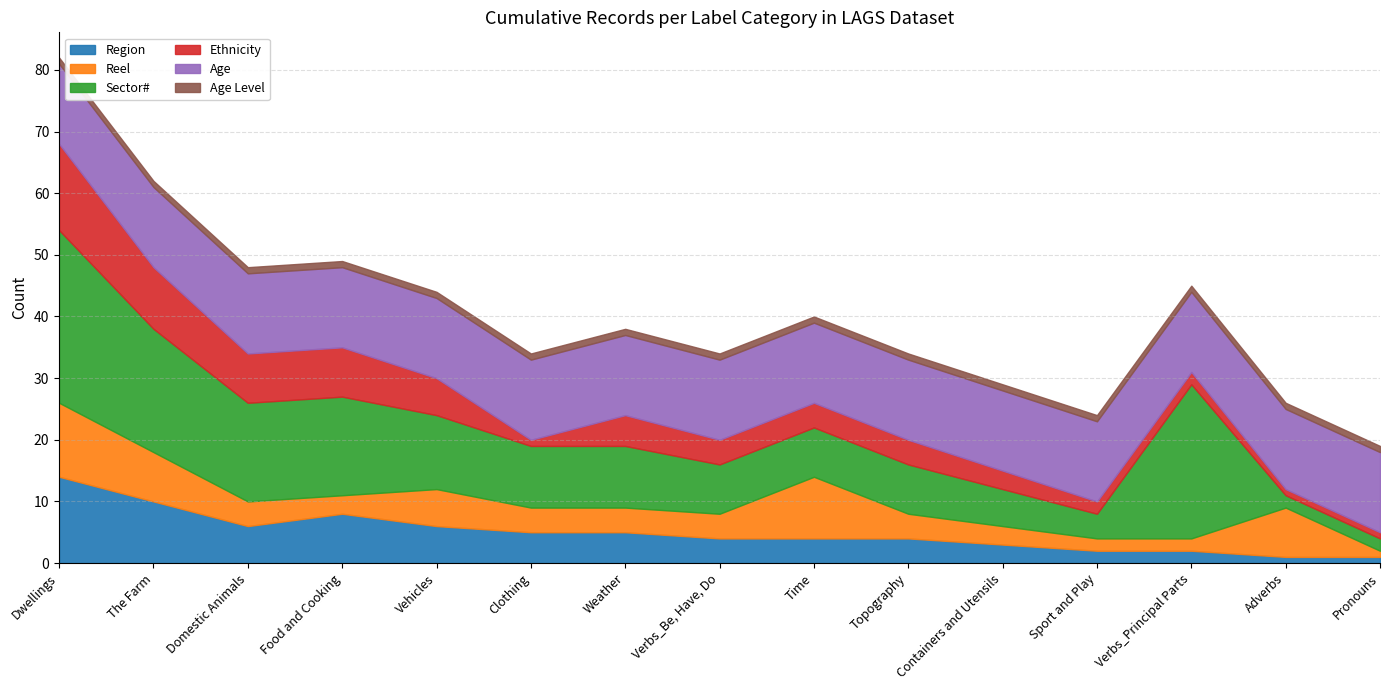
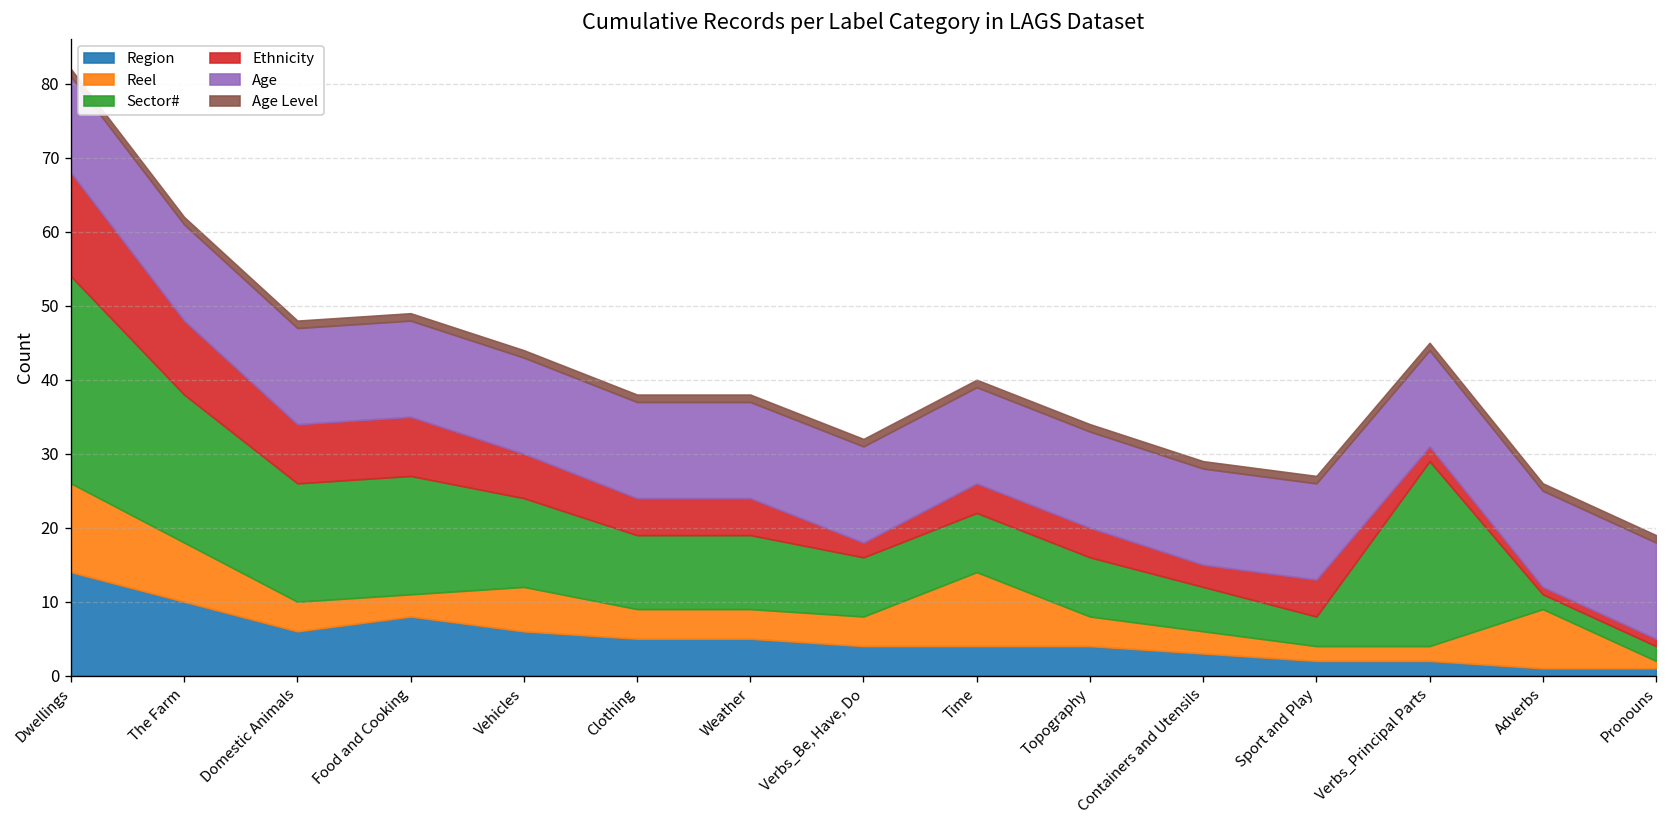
  {
    "Region": {
      "Dwellings": 14,
      "The Farm": 10,
      "Domestic Animals": 6,
      "Food and Cooking": 8,
      "Vehicles": 6,
      "Clothing": 5,
      "Weather": 5,
      "Verbs_Be, Have, Do": 4,
      "Time": 4,
      "Topography": 4,
      "Containers and Utensils": 3,
      "Sport and Play": 2,
      "Verbs_Principal Parts": 2,
      "Adverbs": 1,
      "Pronouns": 1
    },
    "Reel": {
      "Dwellings": 12,
      "The Farm": 8,
      "Domestic Animals": 4,
      "Food and Cooking": 3,
      "Vehicles": 6,
      "Clothing": 4,
      "Weather": 4,
      "Verbs_Be, Have, Do": 4,
      "Time": 10,
      "Topography": 4,
      "Containers and Utensils": 3,
      "Sport and Play": 2,
      "Verbs_Principal Parts": 2,
      "Adverbs": 8,
      "Pronouns": 1
    },
    "Sector#": {
      "Dwellings": 28,
      "The Farm": 20,
      "Domestic Animals": 16,
      "Food and Cooking": 16,
      "Vehicles": 12,
      "Clothing": 10,
      "Weather": 10,
      "Verbs_Be, Have, Do": 8,
      "Time": 8,
      "Topography": 8,
      "Containers and Utensils": 6,
      "Sport and Play": 4,
      "Verbs_Principal Parts": 25,
      "Adverbs": 2,
      "Pronouns": 2
    },
    "Ethnicity": {
      "Dwellings": 14,
      "The Farm": 10,
      "Domestic Animals": 8,
      "Food and Cooking": 8,
      "Vehicles": 6,
-     "Clothing": 1,
+     "Clothing": 5,
      "Weather": 5,
-     "Verbs_Be, Have, Do": 4,
+     "Verbs_Be, Have, Do": 2,
      "Time": 4,
      "Topography": 4,
      "Containers and Utensils": 3,
-     "Sport and Play": 2,
+     "Sport and Play": 5,
      "Verbs_Principal Parts": 2,
      "Adverbs": 1,
      "Pronouns": 1
    },
    "Age": {
      "Dwellings": 13,
      "The Farm": 13,
      "Domestic Animals": 13,
      "Food and Cooking": 13,
      "Vehicles": 13,
      "Clothing": 13,
      "Weather": 13,
      "Verbs_Be, Have, Do": 13,
      "Time": 13,
      "Topography": 13,
      "Containers and Utensils": 13,
      "Sport and Play": 13,
      "Verbs_Principal Parts": 13,
      "Adverbs": 13,
      "Pronouns": 13
    },
    "Age Level": {
      "Dwellings": 1,
      "The Farm": 1,
      "Domestic Animals": 1,
      "Food and Cooking": 1,
      "Vehicles": 1,
      "Clothing": 1,
      "Weather": 1,
      "Verbs_Be, Have, Do": 1,
      "Time": 1,
      "Topography": 1,
      "Containers and Utensils": 1,
      "Sport and Play": 1,
      "Verbs_Principal Parts": 1,
      "Adverbs": 1,
      "Pronouns": 1
    }
  }
